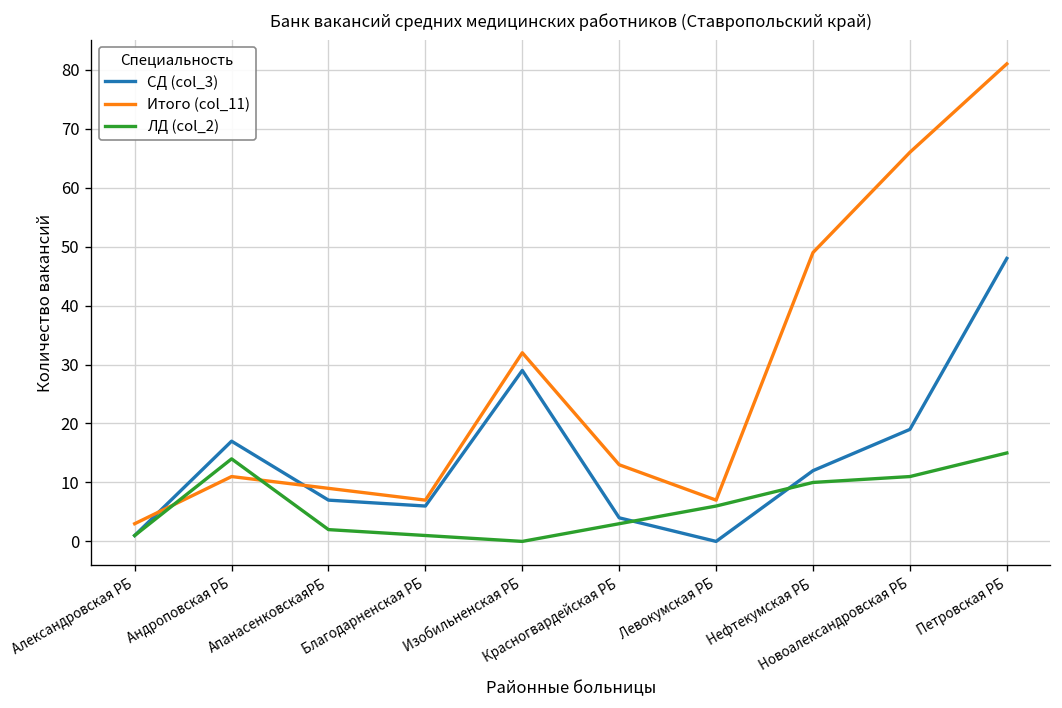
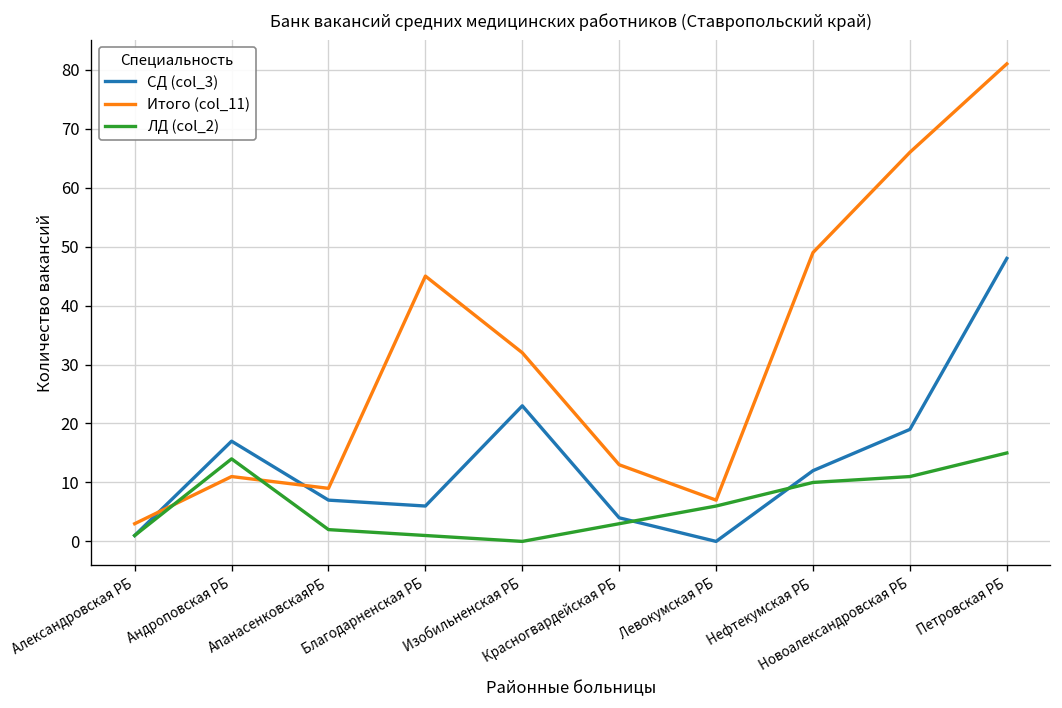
  {
    "СД (col_3)": {
      "Андроповская РБ": 17,
      "АпанасенковскаяРБ": 7,
      "Благодарненская РБ": 6,
-     "Изобильненская РБ": 29,
+     "Изобильненская РБ": 23,
      "Красногвардейская РБ": 4,
      "Левокумская РБ": 0,
      "Нефтекумская РБ": 12,
      "Новоалександровская РБ": 19,
      "Петровская РБ": 48
    },
    "Итого (col_11)": {
      "Александровская РБ": 3,
      "Андроповская РБ": 11,
      "АпанасенковскаяРБ": 9,
-     "Благодарненская РБ": 7,
+     "Благодарненская РБ": 45,
      "Изобильненская РБ": 32,
      "Красногвардейская РБ": 13,
      "Левокумская РБ": 7,
      "Нефтекумская РБ": 49,
      "Новоалександровская РБ": 66,
      "Петровская РБ": 81
    },
    "ЛД (col_2)": {
      "Андроповская РБ": 14,
      "АпанасенковскаяРБ": 2,
      "Благодарненская РБ": 1,
      "Изобильненская РБ": 0,
      "Красногвардейская РБ": 3,
      "Левокумская РБ": 6,
      "Нефтекумская РБ": 10,
      "Новоалександровская РБ": 11,
      "Петровская РБ": 15
    }
  }
